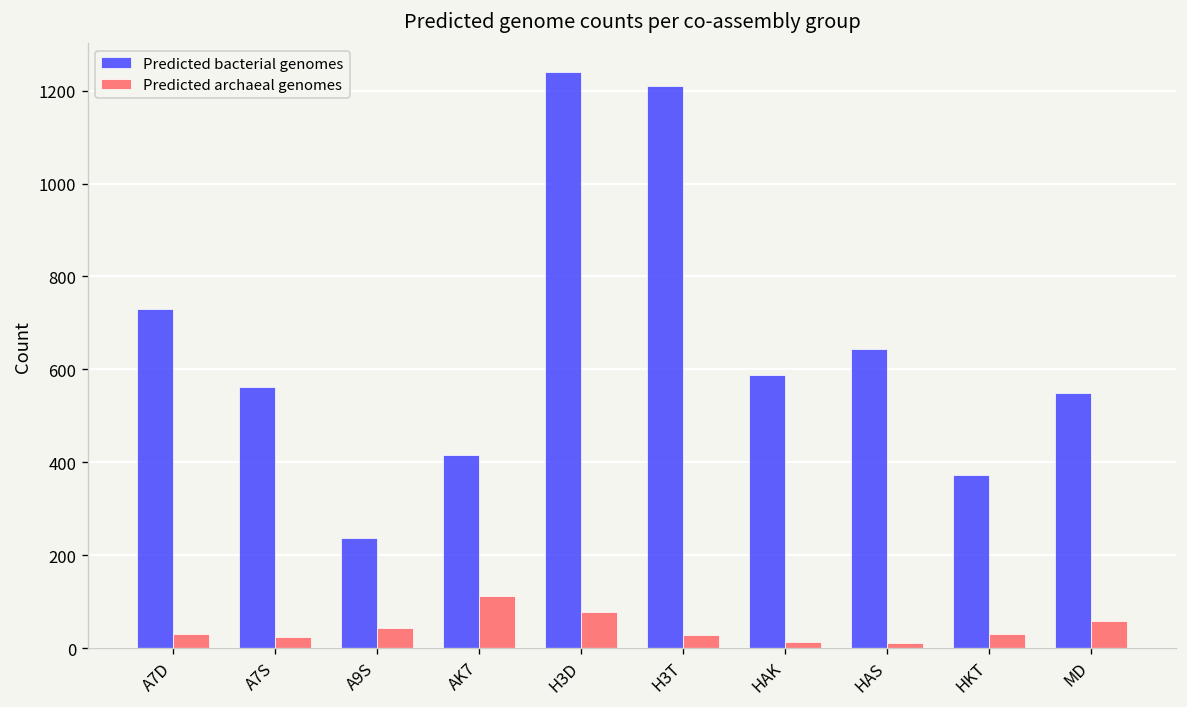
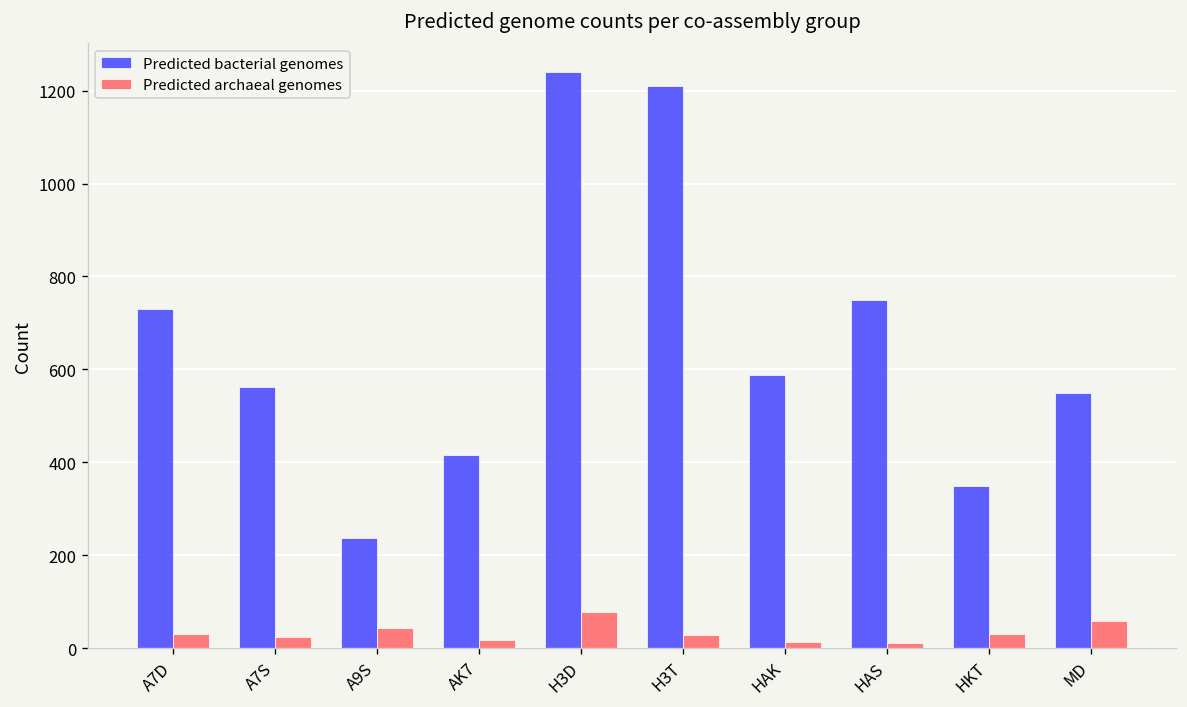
  {
    "Predicted bacterial genomes": {
      "A7D": 730,
      "A7S": 560,
      "A9S": 240,
      "AK7": 420,
      "H3D": 1240,
      "H3T": 1210,
      "HAK": 590,
-     "HAS": 640,
-     "HKT": 370,
+     "HAS": 750,
+     "HKT": 350,
      "MD": 550
    },
    "Predicted archaeal genomes": {
      "A7D": 30,
      "A7S": 20,
      "A9S": 40,
-     "AK7": 110,
+     "AK7": 20,
      "H3D": 80,
      "H3T": 30,
      "HAK": 10,
      "HAS": 10,
      "HKT": 30,
      "MD": 60
    }
  }
